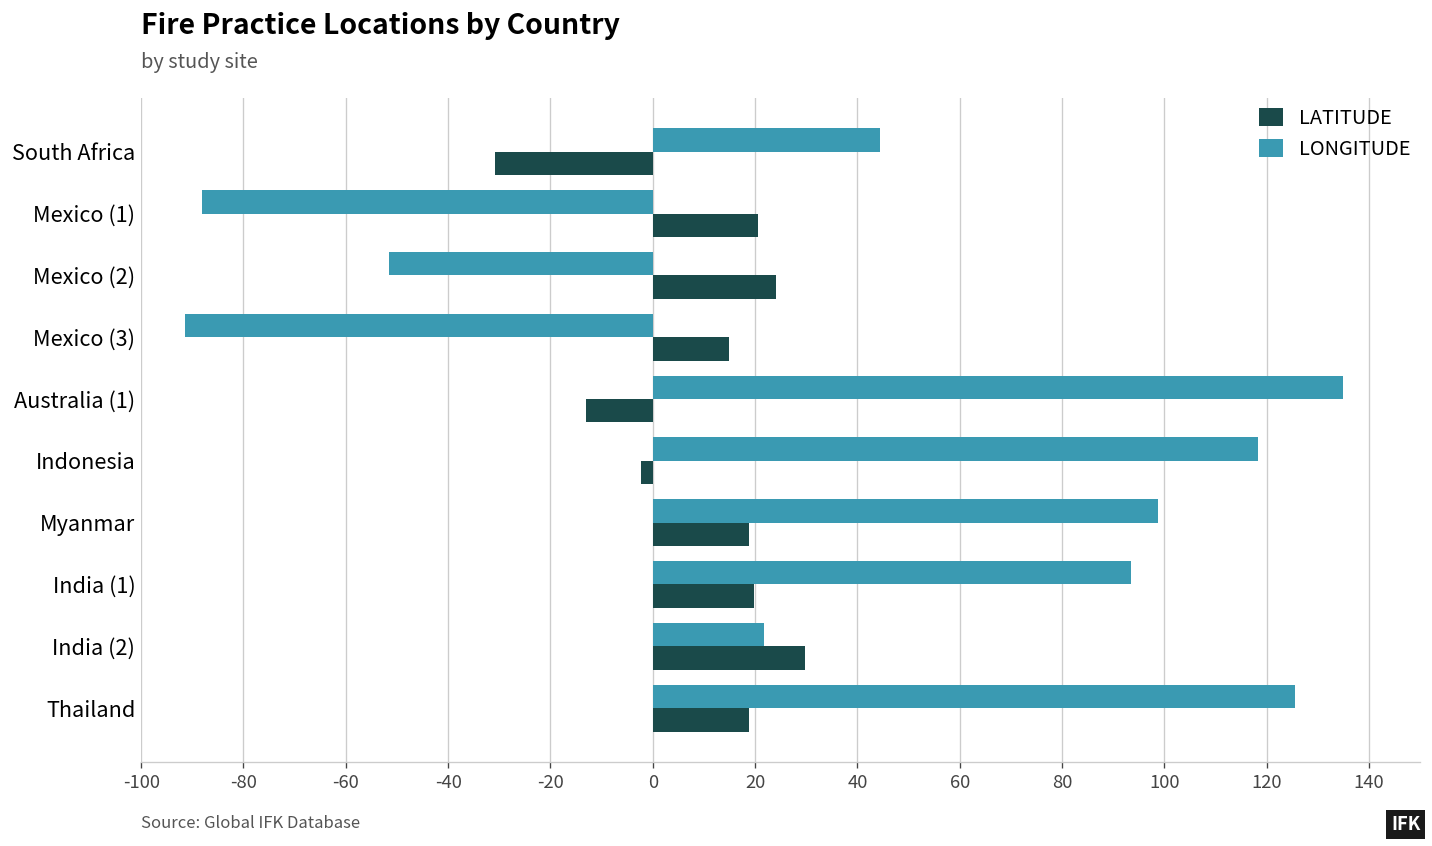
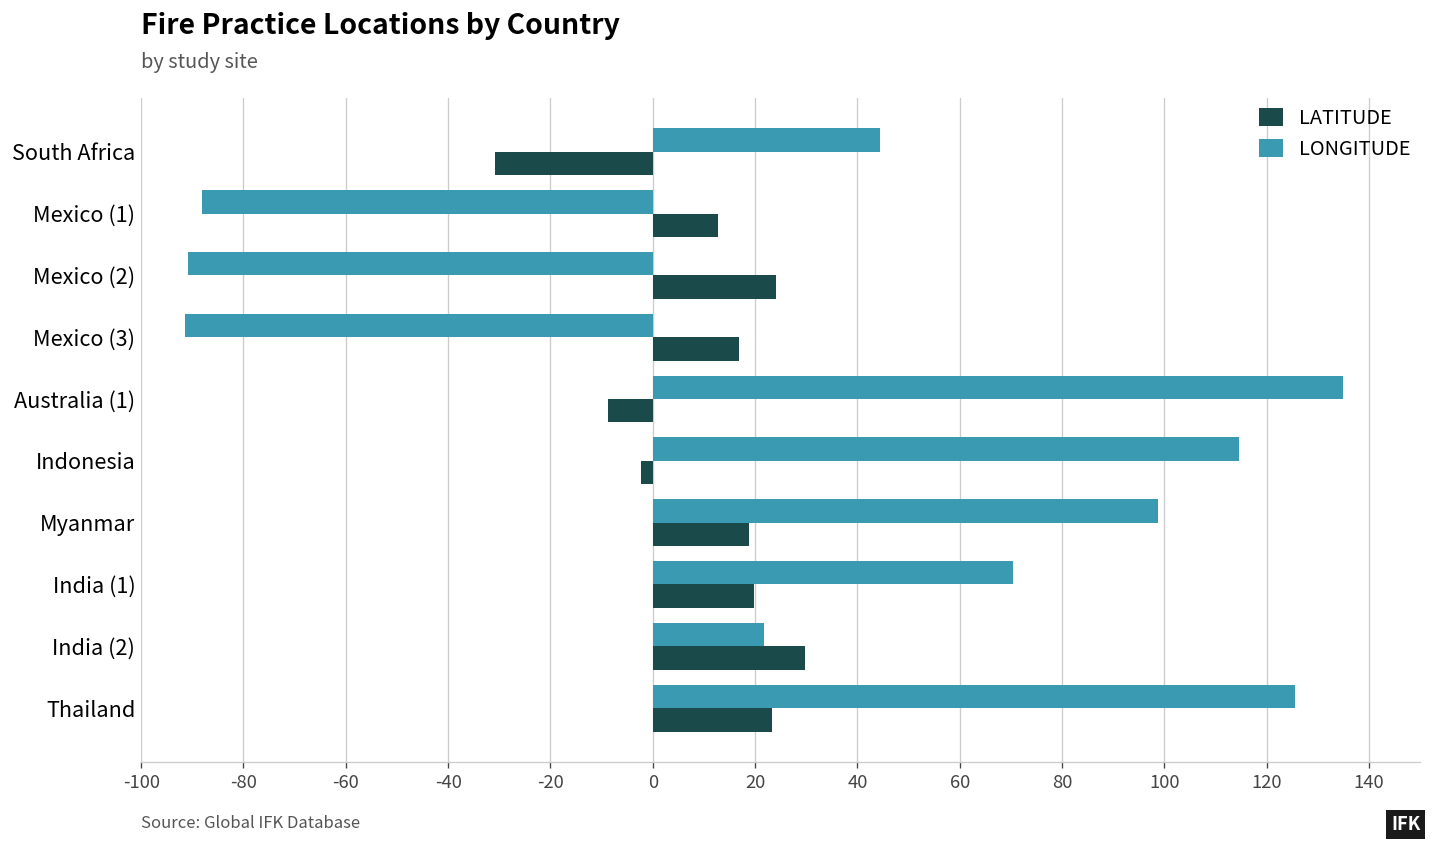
  {
    "LATITUDE": {
      "South Africa": -31,
-     "Mexico (1)": 21,
+     "Mexico (1)": 13,
      "Mexico (2)": 24,
-     "Mexico (3)": 15,
-     "Australia (1)": -13,
+     "Mexico (3)": 17,
+     "Australia (1)": -9,
      "Indonesia": -2,
      "Myanmar": 19,
      "India (1)": 20,
      "India (2)": 30,
-     "Thailand": 19
+     "Thailand": 23
    },
    "LONGITUDE": {
      "South Africa": 44,
      "Mexico (1)": -88,
-     "Mexico (2)": -52,
+     "Mexico (2)": -91,
      "Mexico (3)": -91,
      "Australia (1)": 135,
-     "Indonesia": 118,
+     "Indonesia": 115,
      "Myanmar": 99,
-     "India (1)": 93,
+     "India (1)": 70,
      "India (2)": 22,
      "Thailand": 126
    }
  }
